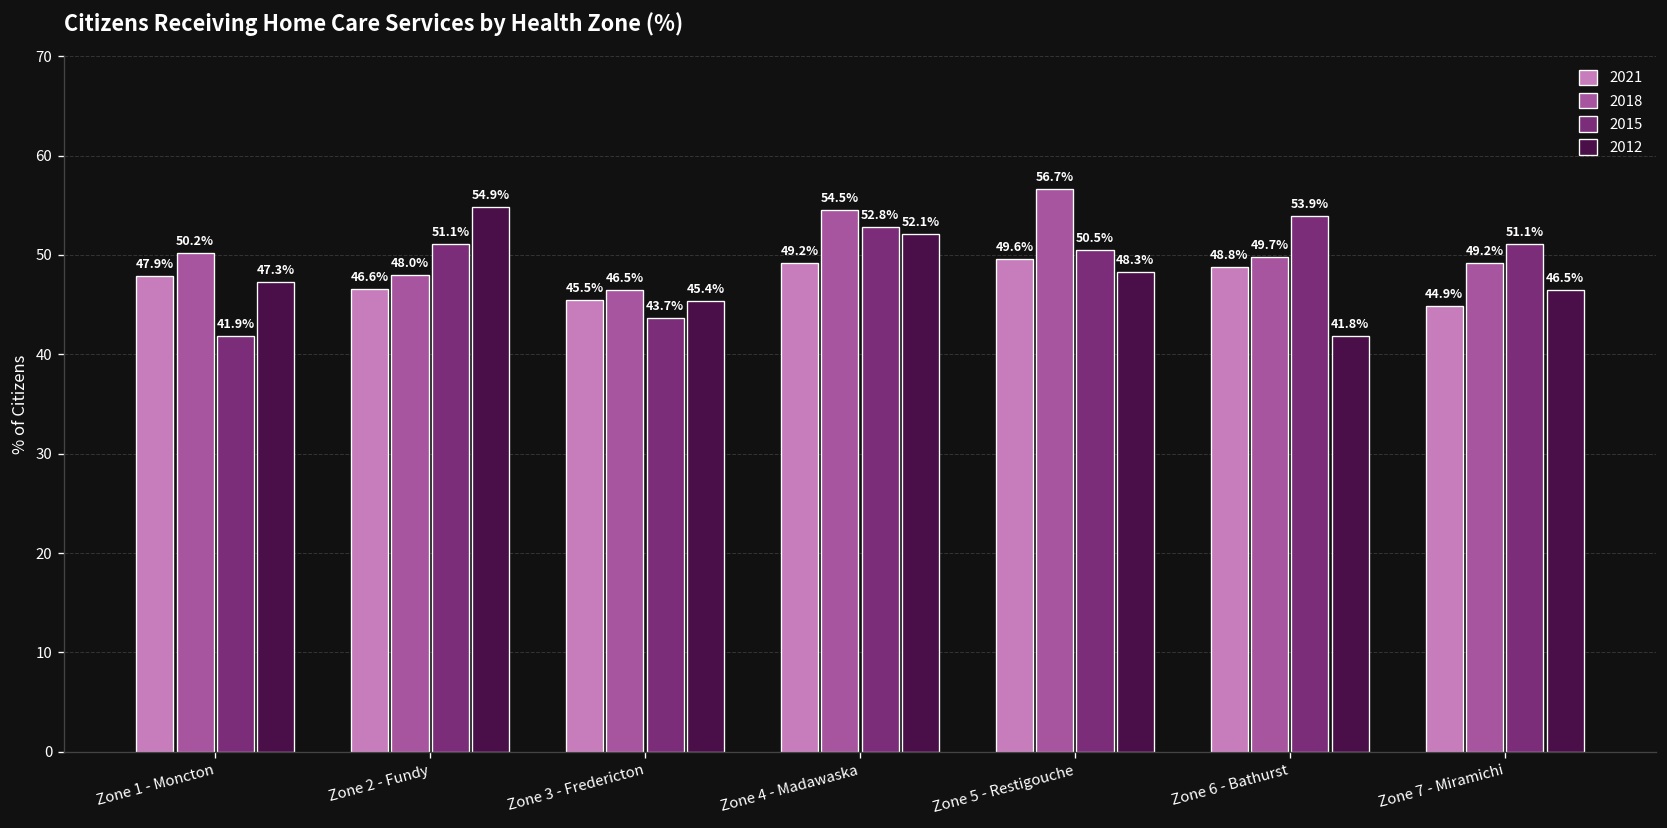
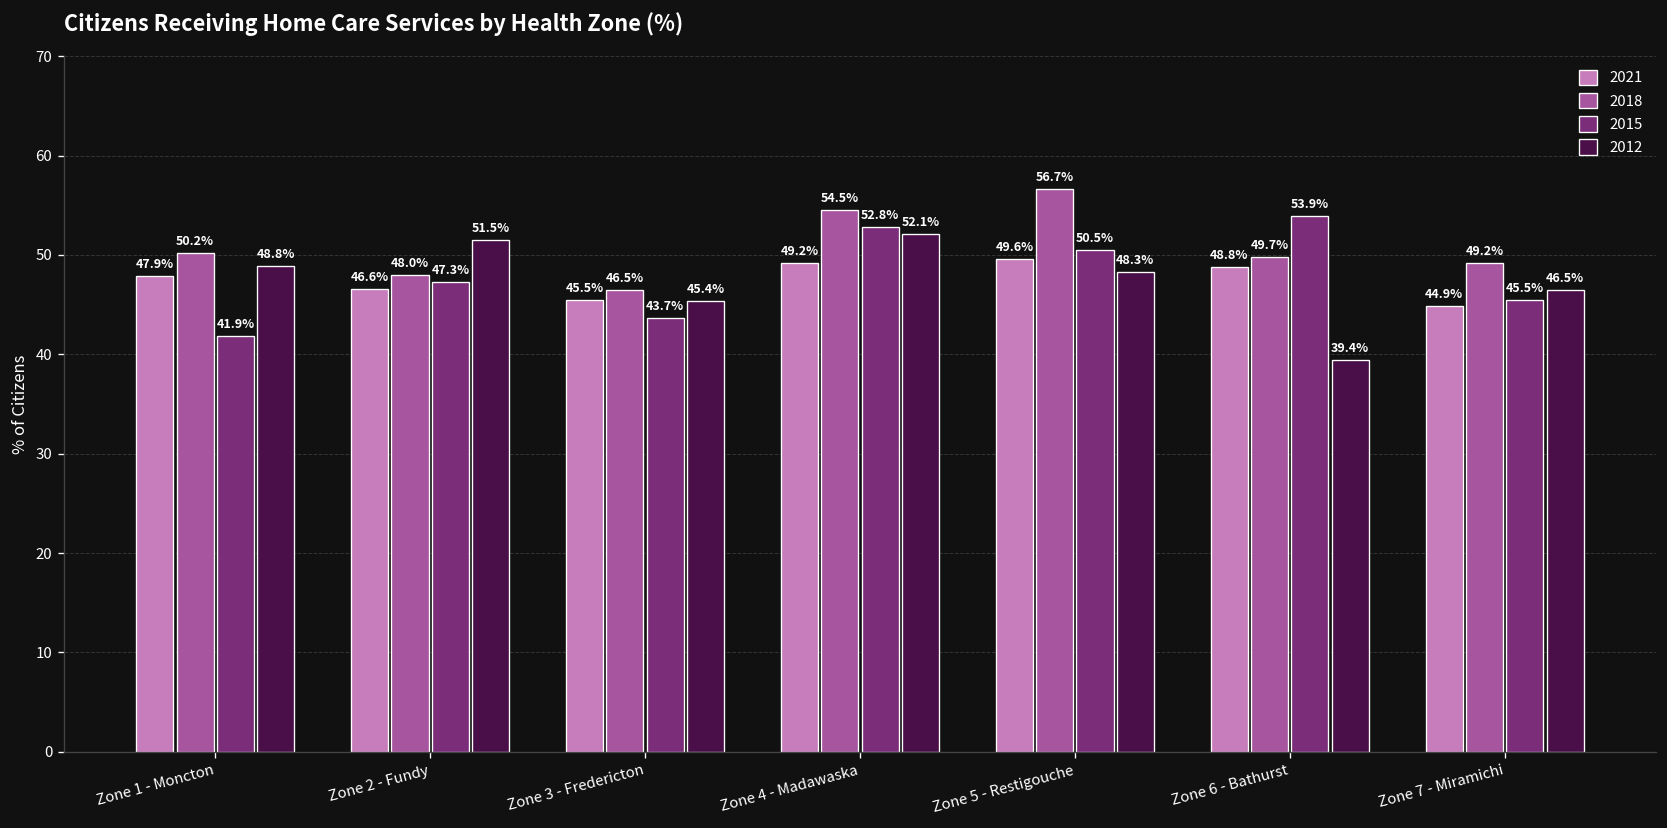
  {
    "2015": {
      "Zone 1 - Moncton": "41.9%",
-     "Zone 2 - Fundy": "51.1%",
+     "Zone 2 - Fundy": "47.3%",
      "Zone 3 - Fredericton": "43.7%",
      "Zone 4 - Madawaska": "52.8%",
      "Zone 5 - Restigouche": "50.5%",
      "Zone 6 - Bathurst": "53.9%",
-     "Zone 7 - Miramichi": "51.1%"
+     "Zone 7 - Miramichi": "45.5%"
    },
    "2012": {
-     "Zone 1 - Moncton": "47.3%",
-     "Zone 2 - Fundy": "54.9%",
+     "Zone 1 - Moncton": "48.8%",
+     "Zone 2 - Fundy": "51.5%",
      "Zone 3 - Fredericton": "45.4%",
      "Zone 4 - Madawaska": "52.1%",
      "Zone 5 - Restigouche": "48.3%",
-     "Zone 6 - Bathurst": "41.8%",
+     "Zone 6 - Bathurst": "39.4%",
      "Zone 7 - Miramichi": "46.5%"
    }
  }
